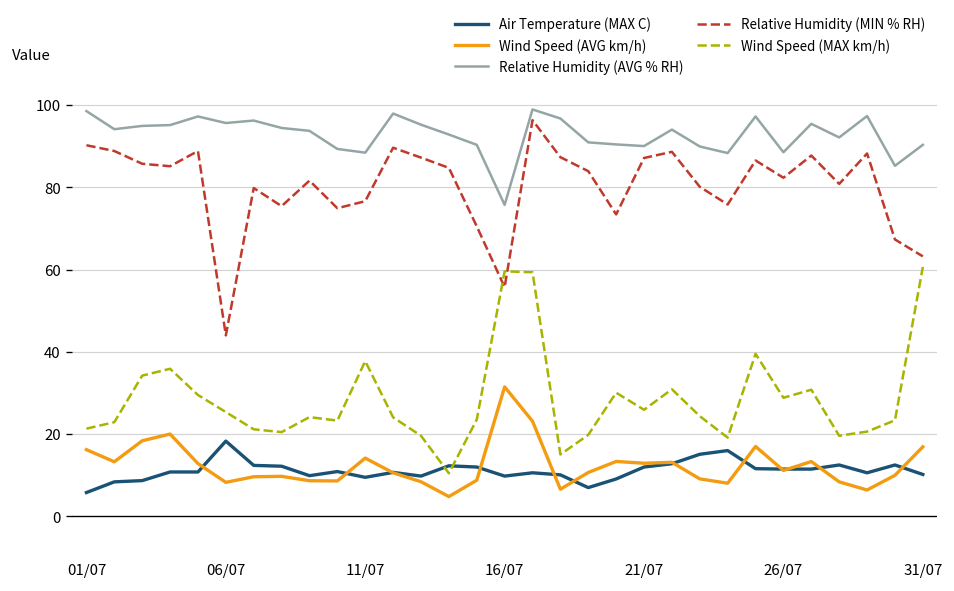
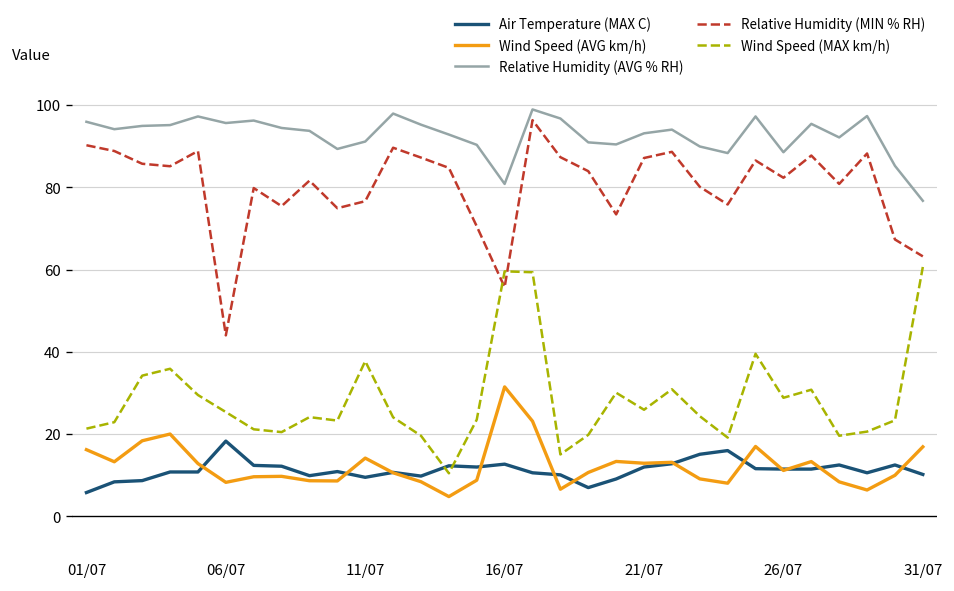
  {
    "Air Temperature (MAX C)": {
      "01/07": 6,
      "06/07": 18,
      "11/07": 10,
-     "16/07": 10,
+     "16/07": 13,
      "21/07": 12,
      "31/07": 10
    },
    "Wind Speed (AVG km/h)": {
      "01/07": 16,
      "06/07": 8,
      "11/07": 14,
      "16/07": 31,
      "21/07": 13,
      "31/07": 17
    },
    "Relative Humidity (AVG % RH)": {
-     "01/07": 99,
+     "01/07": 96,
      "06/07": 96,
-     "11/07": 88,
-     "16/07": 76,
-     "21/07": 90,
+     "11/07": 91,
+     "16/07": 81,
+     "21/07": 93,
      "26/07": 89,
-     "31/07": 90
+     "31/07": 77
    },
    "Relative Humidity (MIN % RH)": {
      "01/07": 90,
      "06/07": 44,
      "11/07": 77,
      "16/07": 56,
      "21/07": 87,
      "26/07": 82,
      "31/07": 63
    },
    "Wind Speed (MAX km/h)": {
      "01/07": 21,
      "06/07": 25,
      "11/07": 38,
      "16/07": 60,
      "21/07": 26,
      "26/07": 29,
      "31/07": 61
    }
  }
